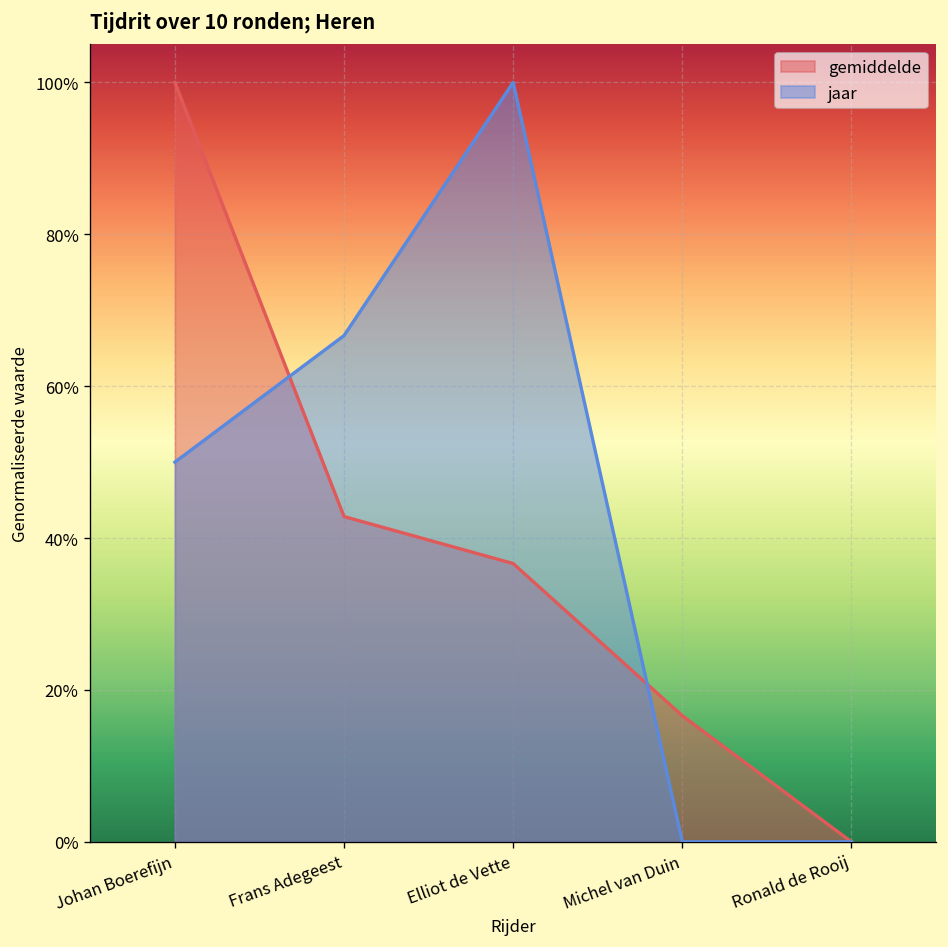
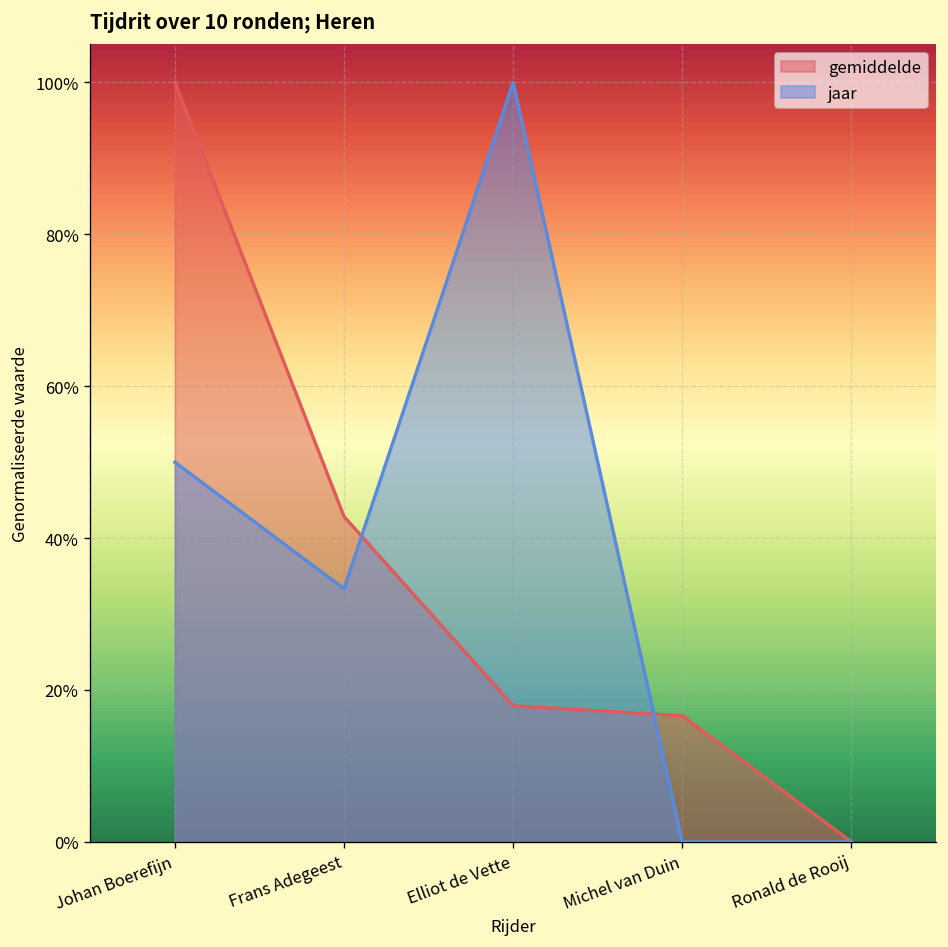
  {
    "gemiddelde": {
      "Johan Boerefijn": "100%",
      "Frans Adegeest": "43%",
-     "Elliot de Vette": "37%",
+     "Elliot de Vette": "18%",
      "Michel van Duin": "17%"
    },
    "jaar": {
      "Johan Boerefijn": "50%",
-     "Frans Adegeest": "67%",
+     "Frans Adegeest": "33%",
      "Elliot de Vette": "100%",
      "Michel van Duin": "0%"
    }
  }
